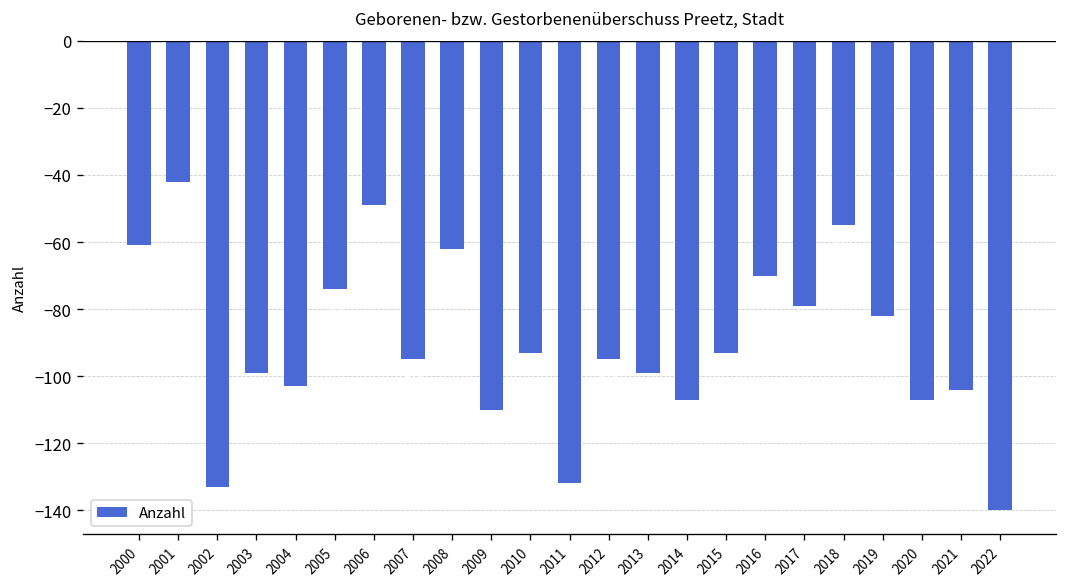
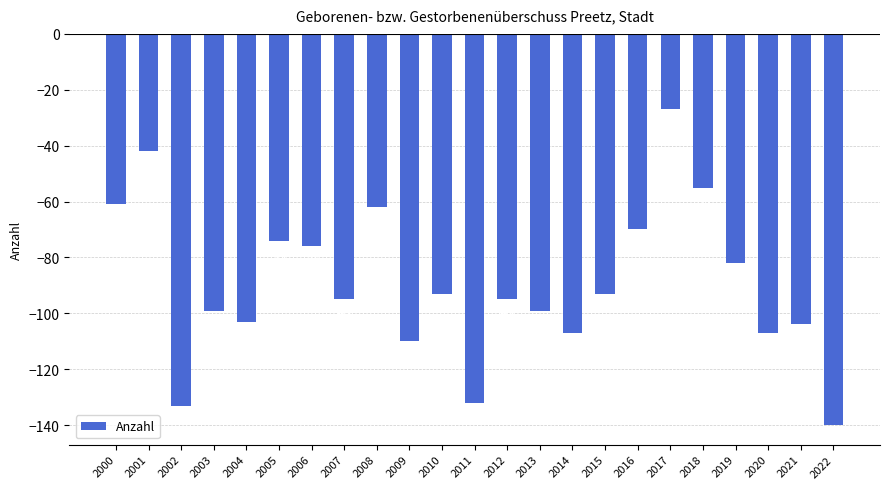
  {
    "2000": -61,
    "2001": -42,
    "2002": -133,
    "2003": -99,
    "2004": -103,
    "2005": -74,
-   "2006": -49,
+   "2006": -76,
    "2007": -95,
    "2008": -62,
    "2009": -110,
    "2010": -93,
    "2011": -132,
    "2012": -95,
    "2013": -99,
    "2014": -107,
    "2015": -93,
    "2016": -70,
-   "2017": -79,
+   "2017": -27,
    "2018": -55,
    "2019": -82,
    "2020": -107,
    "2021": -104,
    "2022": -140
  }
